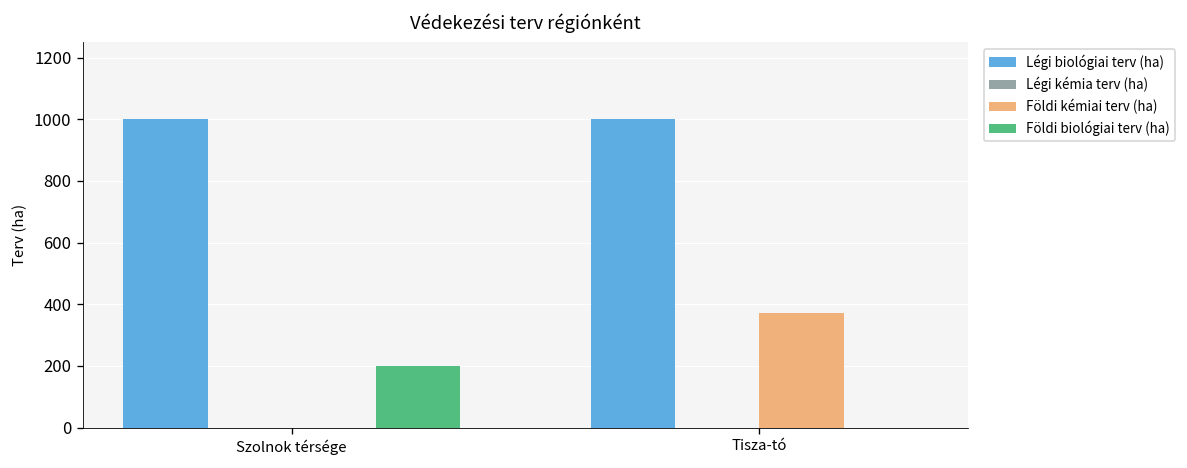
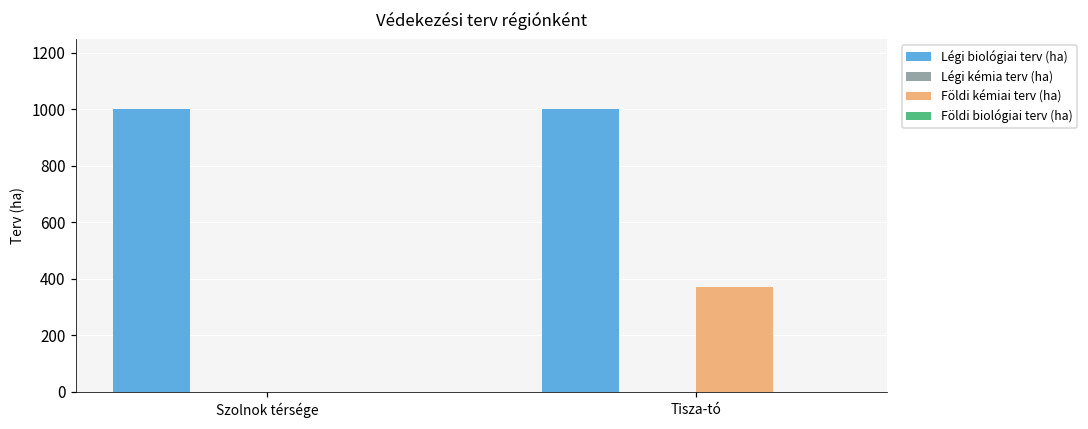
  {
    "Légi biológiai terv (ha)": {
      "Szolnok térsége": 1000,
      "Tisza-tó": 1000
    },
    "Légi kémia terv (ha)": {
      "Szolnok térsége": 0,
      "Tisza-tó": 0
    },
    "Földi kémiai terv (ha)": {
      "Szolnok térsége": 0,
      "Tisza-tó": 370
    },
    "Földi biológiai terv (ha)": {
-     "Szolnok térsége": 200,
+     "Szolnok térsége": 0,
      "Tisza-tó": 0
    }
  }
